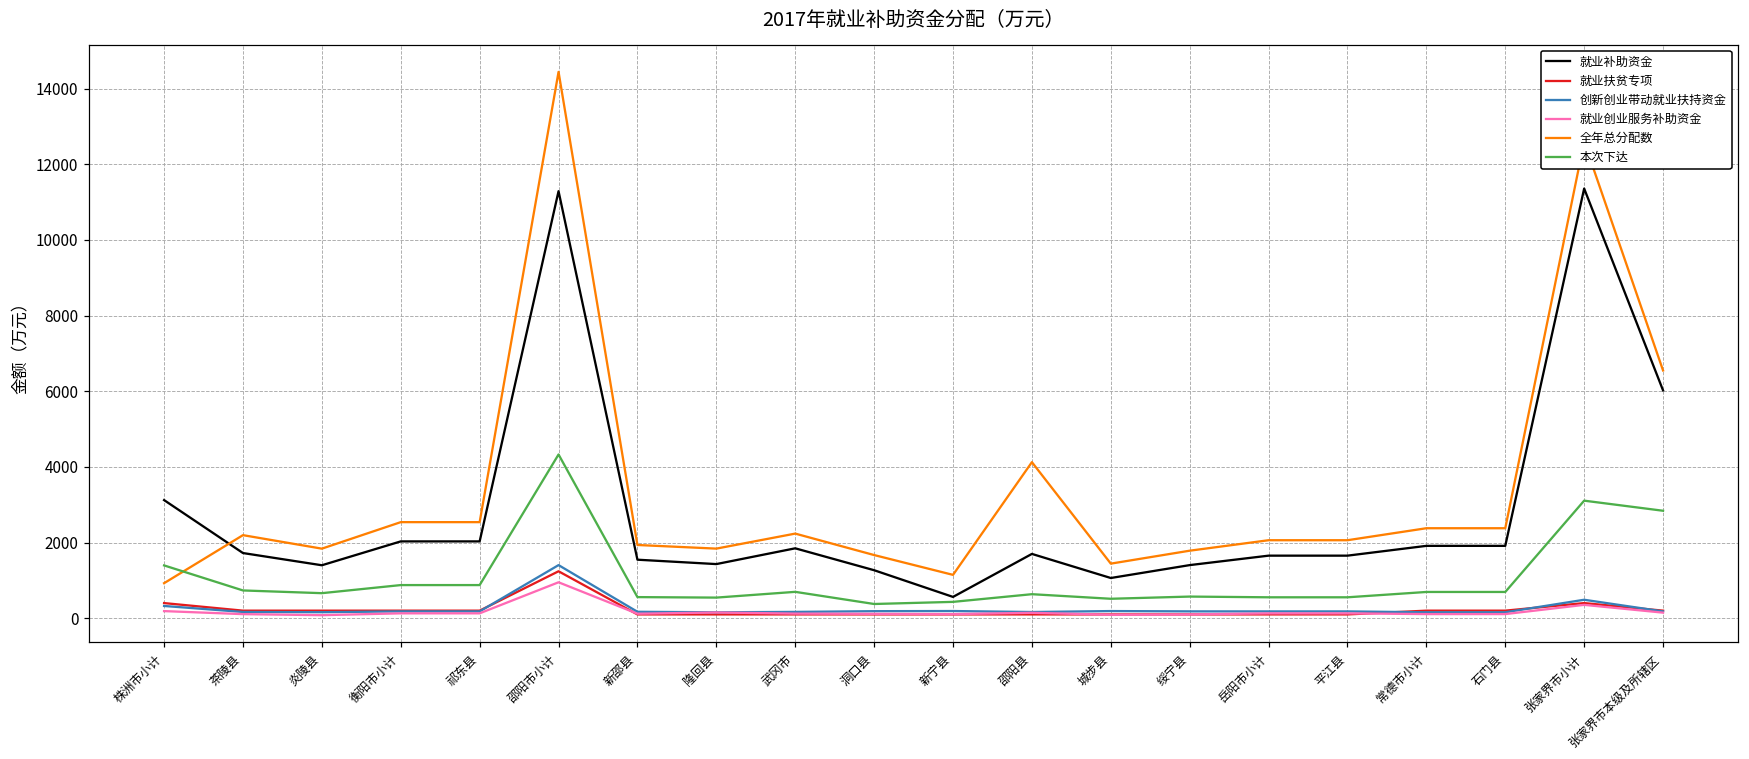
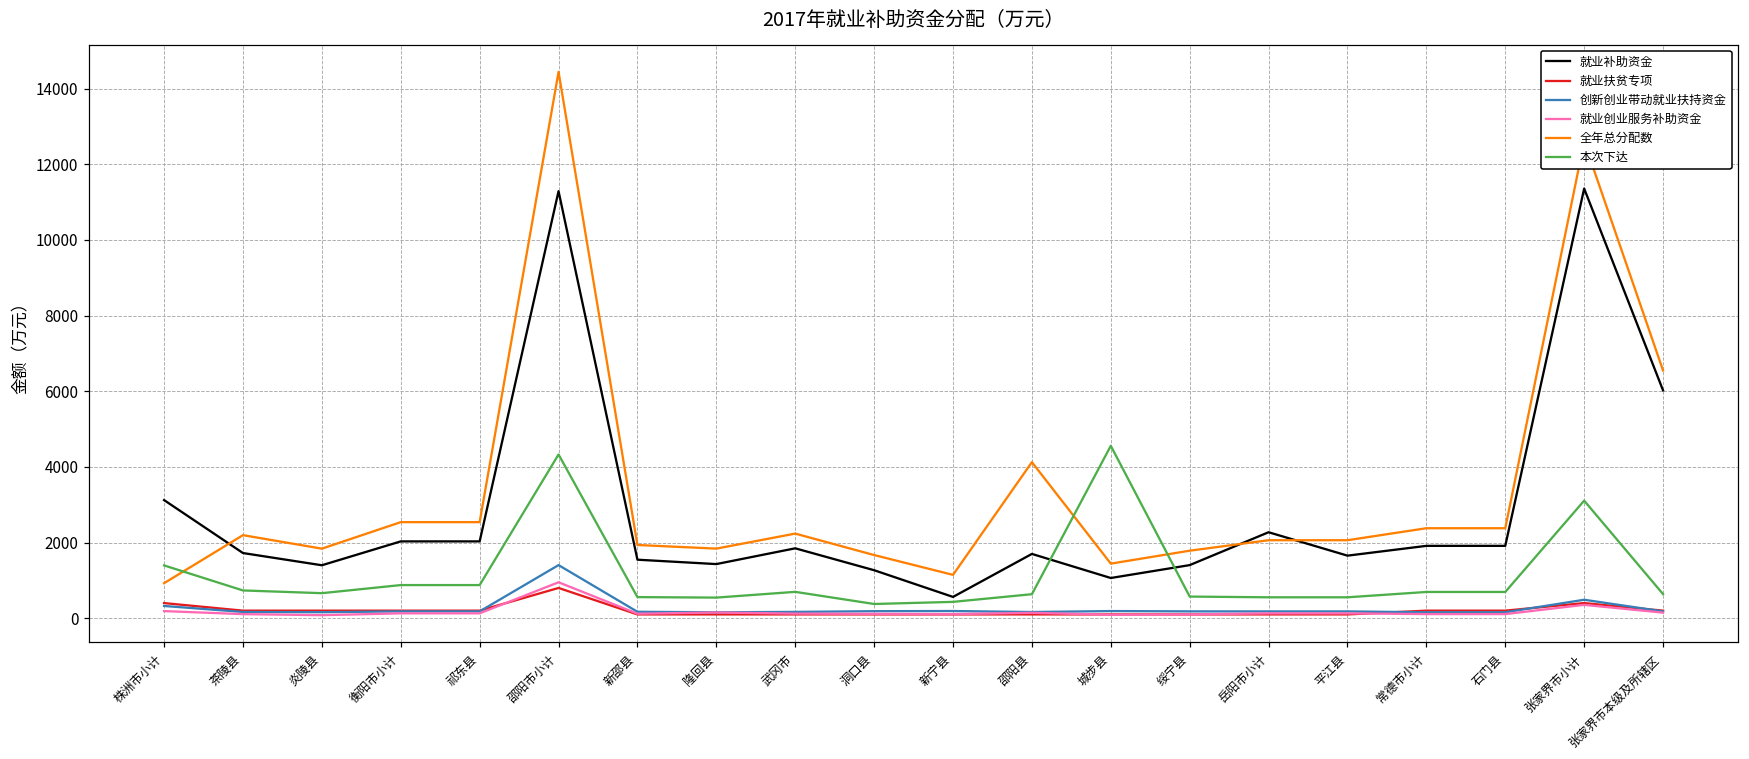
  {
    "就业补助资金": {
      "株洲市小计": 3100,
      "茶陵县": 1700,
      "炎陵县": 1400,
      "衡阳市小计": 2000,
      "祁东县": 2000,
      "邵阳市小计": 11300,
      "新邵县": 1500,
      "隆回县": 1400,
      "武冈市": 1800,
      "洞口县": 1300,
      "新宁县": 600,
      "邵阳县": 1700,
      "城步县": 1100,
      "绥宁县": 1400,
-     "岳阳市小计": 1700,
+     "岳阳市小计": 2300,
      "平江县": 1700,
      "常德市小计": 1900,
      "石门县": 1900,
      "张家界市小计": 11400,
      "张家界市本级及所辖区": 6000
    },
    "就业扶贫专项": {
      "株洲市小计": 400,
-     "邵阳市小计": 1200
+     "邵阳市小计": 800
    },
    "创新创业带动就业扶持资金": {
      "株洲市小计": 300,
      "邵阳市小计": 1400,
      "新宁县": 200,
      "城步县": 200,
      "绥宁县": 200,
      "张家界市小计": 500
    },
    "就业创业服务补助资金": {
      "株洲市小计": 200,
      "炎陵县": 100,
      "邵阳市小计": 1000
    },
    "全年总分配数": {
      "株洲市小计": 900,
      "茶陵县": 2200,
      "炎陵县": 1800,
      "衡阳市小计": 2500,
      "祁东县": 2500,
      "邵阳市小计": 14400,
      "新邵县": 1900,
      "隆回县": 1800,
      "武冈市": 2200,
      "洞口县": 1700,
      "新宁县": 1100,
      "邵阳县": 4100,
      "城步县": 1400,
      "绥宁县": 1800,
      "岳阳市小计": 2100,
      "平江县": 2100,
      "常德市小计": 2400,
      "石门县": 2400,
      "张家界市本级及所辖区": 6600
    },
    "本次下达": {
      "株洲市小计": 1400,
      "茶陵县": 700,
      "炎陵县": 700,
      "衡阳市小计": 900,
      "祁东县": 900,
      "邵阳市小计": 4300,
      "新邵县": 600,
      "隆回县": 500,
      "武冈市": 700,
      "洞口县": 400,
      "新宁县": 400,
      "邵阳县": 600,
-     "城步县": 500,
+     "城步县": 4600,
      "绥宁县": 600,
      "岳阳市小计": 600,
      "平江县": 600,
      "常德市小计": 700,
      "石门县": 700,
      "张家界市小计": 3100,
-     "张家界市本级及所辖区": 2800
+     "张家界市本级及所辖区": 600
    }
  }
